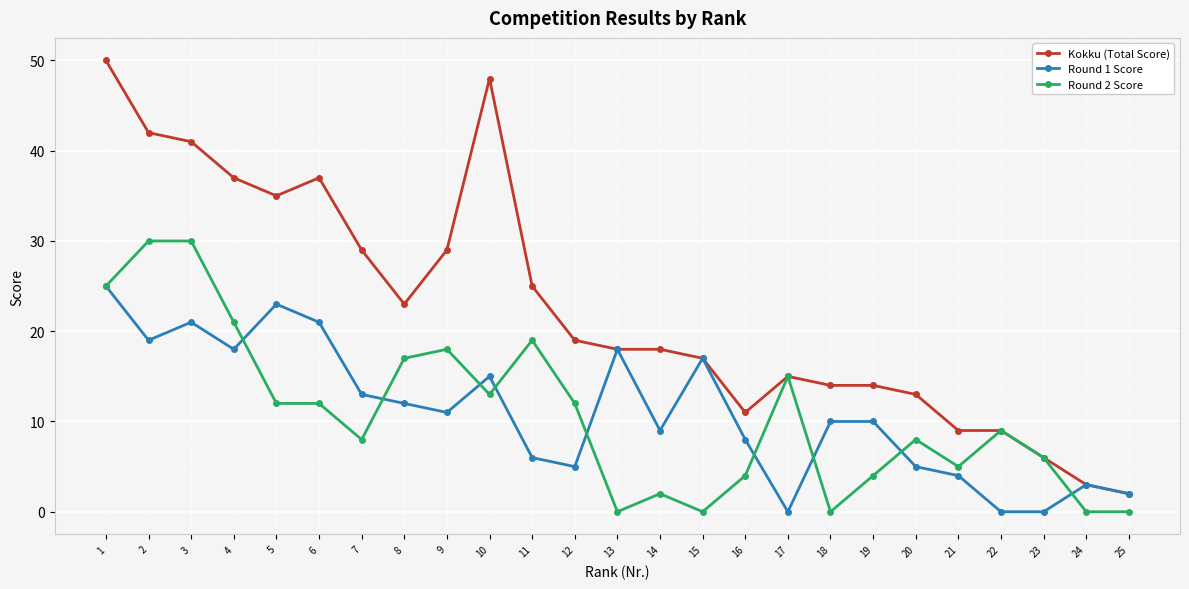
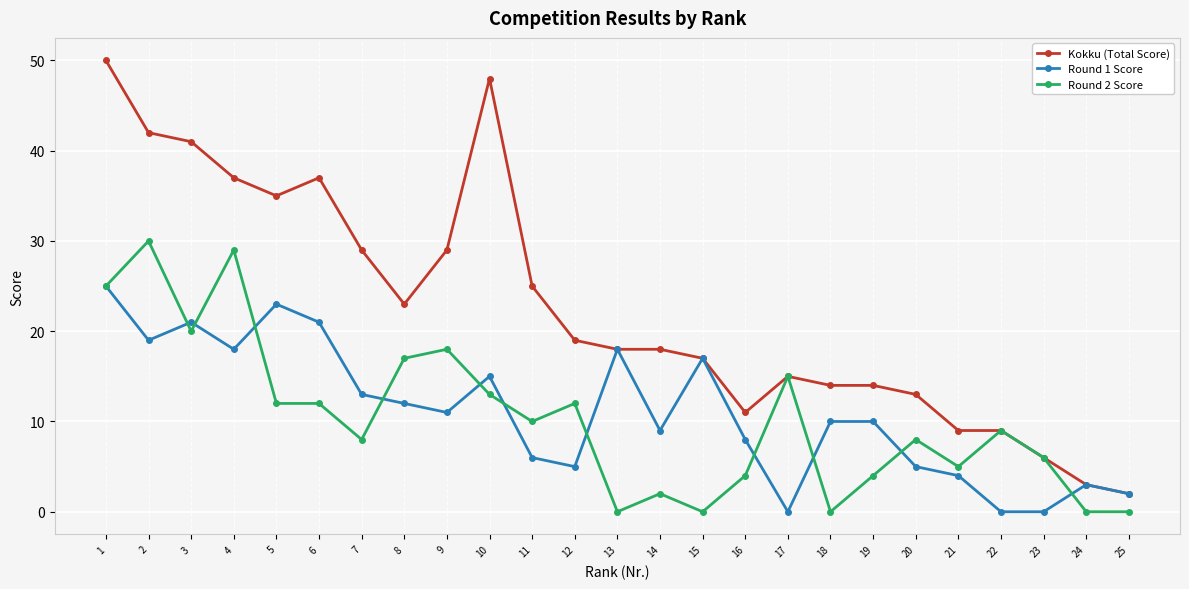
  {
    "Kokku (Total Score)": {
      "1": 50,
      "2": 42,
      "3": 41,
      "4": 37,
      "5": 35,
      "6": 37,
      "7": 29,
      "8": 23,
      "9": 29,
      "10": 48,
      "11": 25,
      "12": 19,
      "14": 18,
      "16": 11,
      "18": 14,
      "19": 14,
      "20": 13,
      "21": 9
    },
    "Round 1 Score": {
      "2": 19,
      "3": 21,
      "4": 18,
      "5": 23,
      "6": 21,
      "7": 13,
      "8": 12,
      "9": 11,
      "10": 15,
      "11": 6,
      "12": 5,
      "14": 9,
      "16": 8,
      "17": 0,
      "18": 10,
      "19": 10,
      "20": 5,
      "21": 4,
      "22": 0,
      "23": 0
    },
    "Round 2 Score": {
      "2": 30,
-     "3": 30,
-     "4": 21,
+     "3": 20,
+     "4": 29,
      "5": 12,
      "6": 12,
      "7": 8,
      "8": 17,
      "9": 18,
      "10": 13,
-     "11": 19,
+     "11": 10,
      "12": 12,
      "13": 0,
      "14": 2,
      "15": 0,
      "16": 4,
      "18": 0,
      "19": 4,
      "20": 8,
      "21": 5,
      "24": 0,
      "25": 0
    }
  }
